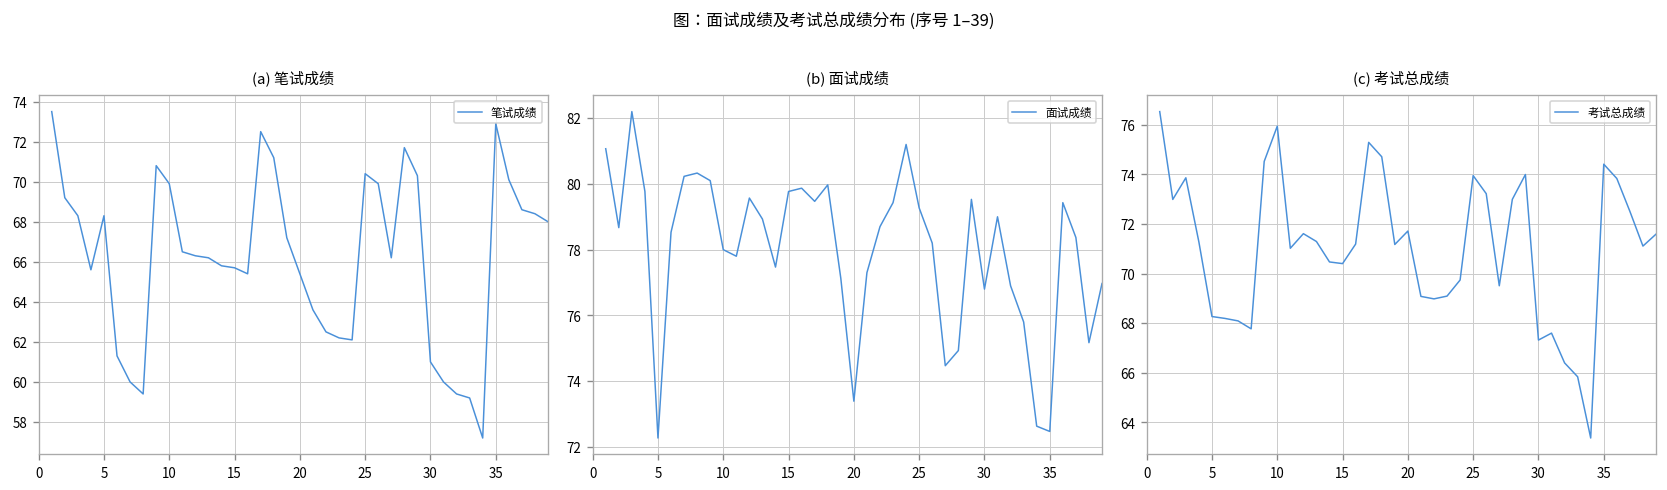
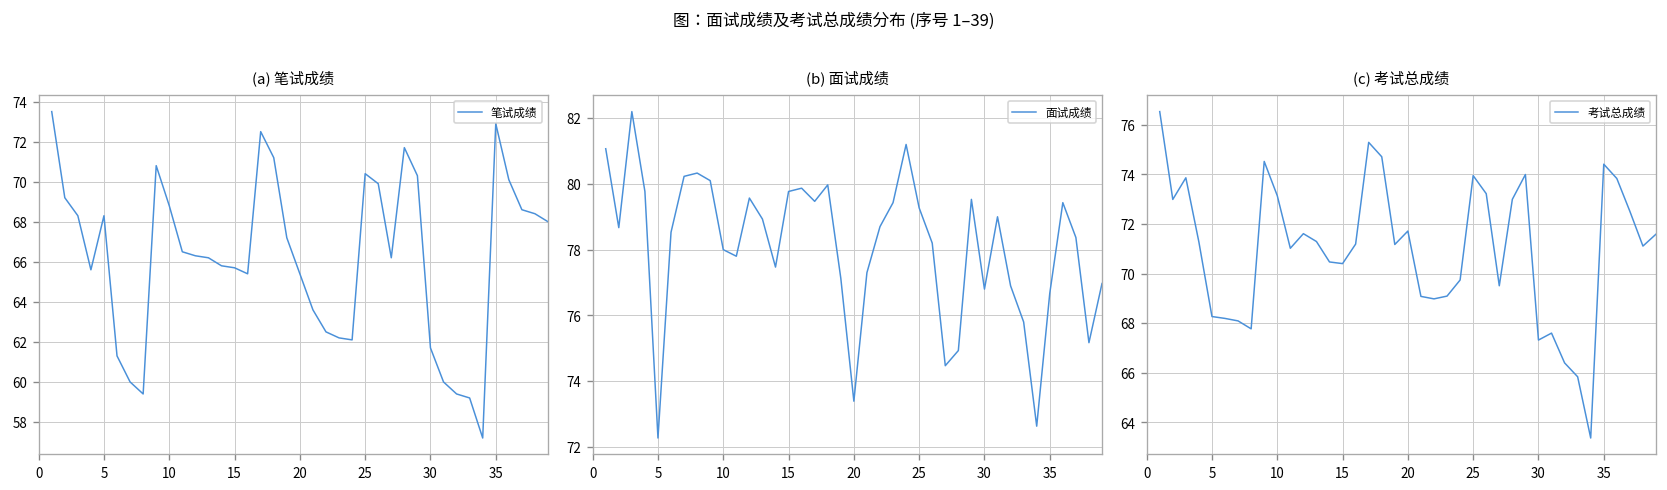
  {
    "(a) 笔试成绩": {
      "5": 68.3,
-     "10": 69.9,
+     "10": 68.8,
      "15": 65.7,
      "20": 65.4,
      "25": 70.4,
-     "30": 61.0,
+     "30": 61.7,
      "35": 72.9
    },
    "(b) 面试成绩": {
      "5": 72.3,
      "10": 78.0,
      "15": 79.8,
      "20": 73.4,
      "25": 79.3,
      "30": 76.8,
-     "35": 72.5
+     "35": 76.7
    },
    "(c) 考试总成绩": {
      "5": 68.3,
-     "10": 75.9,
+     "10": 73.1,
      "15": 70.4,
      "20": 71.7,
      "25": 73.9,
      "30": 67.3,
      "35": 74.4
    }
  }
